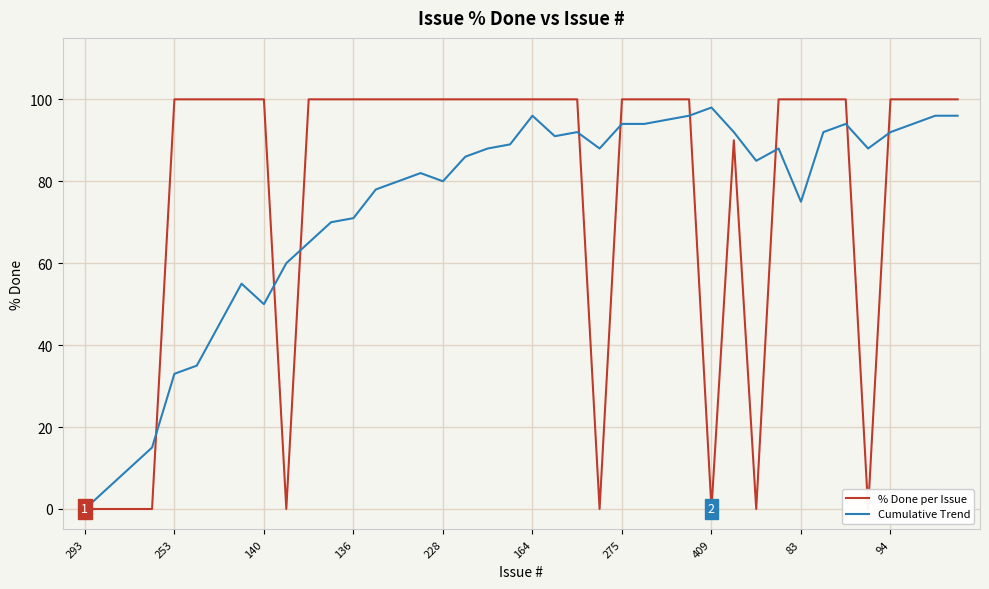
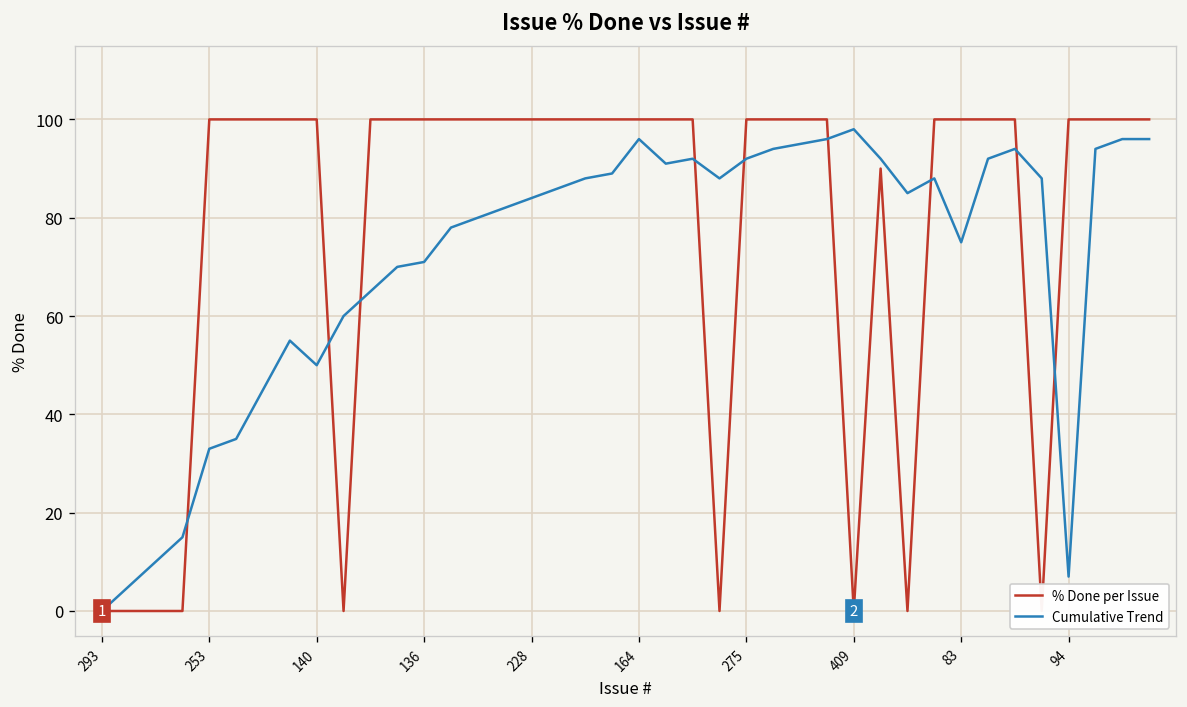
  {
    "% Done per Issue": {
      "253": 100,
      "140": 100,
      "136": 100,
      "228": 100,
      "164": 100,
      "275": 100,
      "83": 100,
      "94": 100
    },
    "Cumulative Trend": {
      "253": 33,
      "140": 50,
      "136": 71,
-     "228": 80,
+     "228": 84,
      "164": 96,
-     "275": 94,
+     "275": 92,
      "409": 98,
      "83": 75,
-     "94": 92
+     "94": 7
    }
  }
